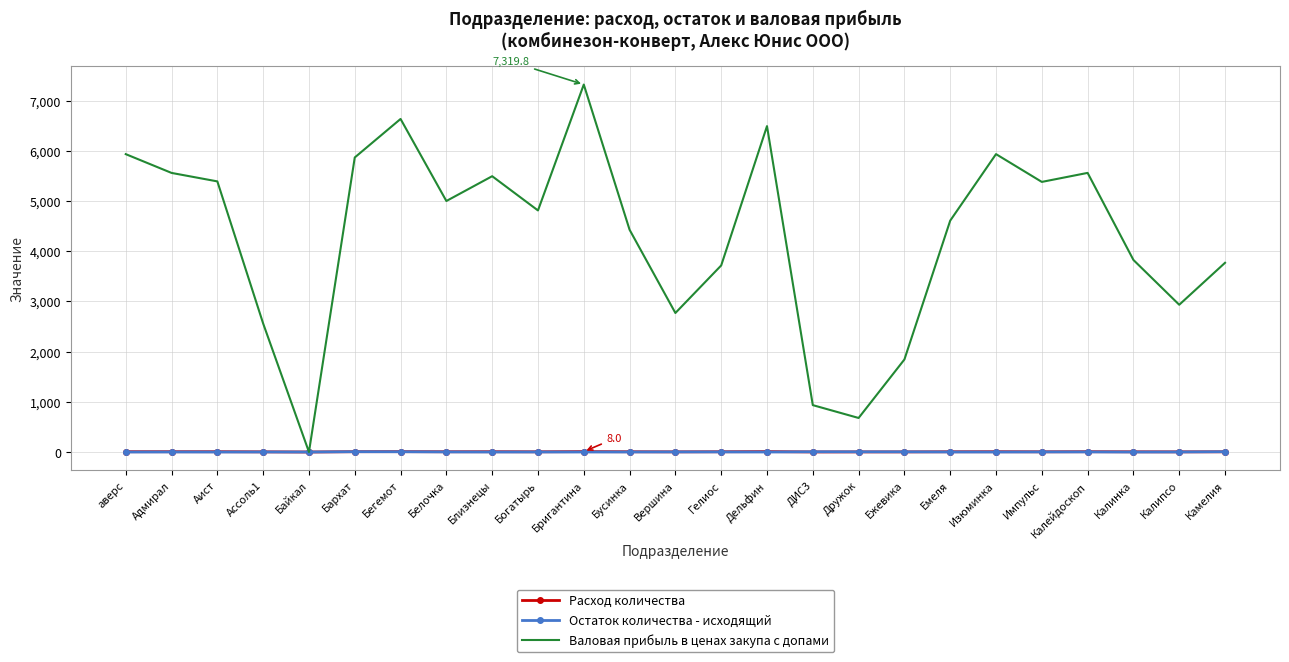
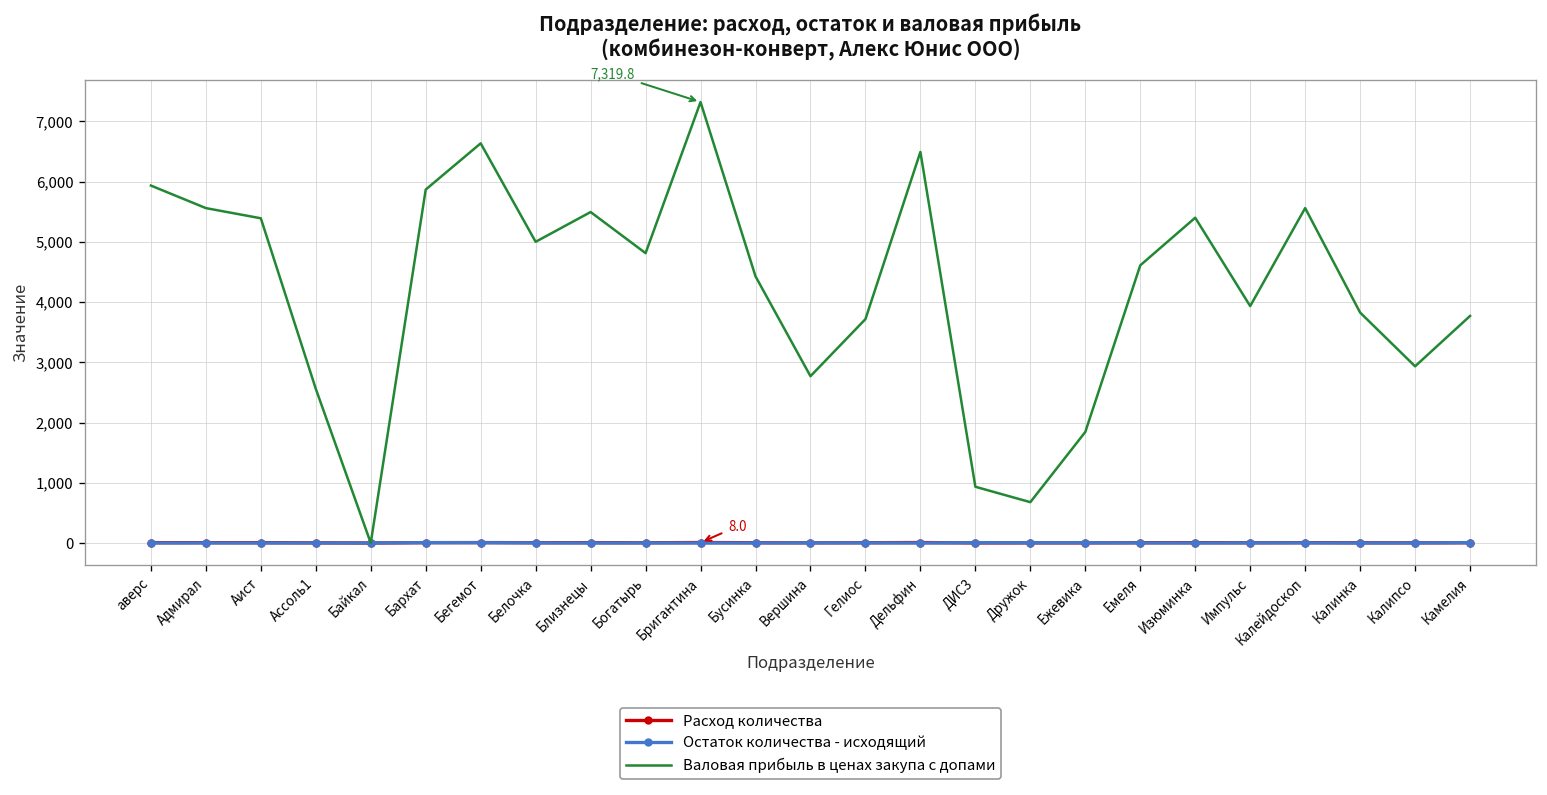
  {
    "Валовая прибыль в ценах закупа с допами": {
      "аверс": "5,900",
      "Адмирал": "5,600",
      "Аист": "5,400",
      "Ассоль1": "2,600",
      "Бархат": "5,900",
      "Бегемот": "6,600",
      "Белочка": "5,000",
      "Близнецы": "5,500",
      "Богатырь": "4,800",
      "Бусинка": "4,400",
      "Вершина": "2,800",
      "Гелиос": "3,700",
      "Дельфин": "6,500",
      "ДИС3": "900",
      "Дружок": "700",
      "Ежевика": "1,800",
      "Емеля": "4,600",
-     "Изюминка": "5,900",
-     "Импульс": "5,400",
+     "Изюминка": "5,400",
+     "Импульс": "3,900",
      "Калейдоскоп": "5,600",
      "Калинка": "3,800",
      "Калипсо": "2,900",
      "Камелия": "3,800"
    }
  }
